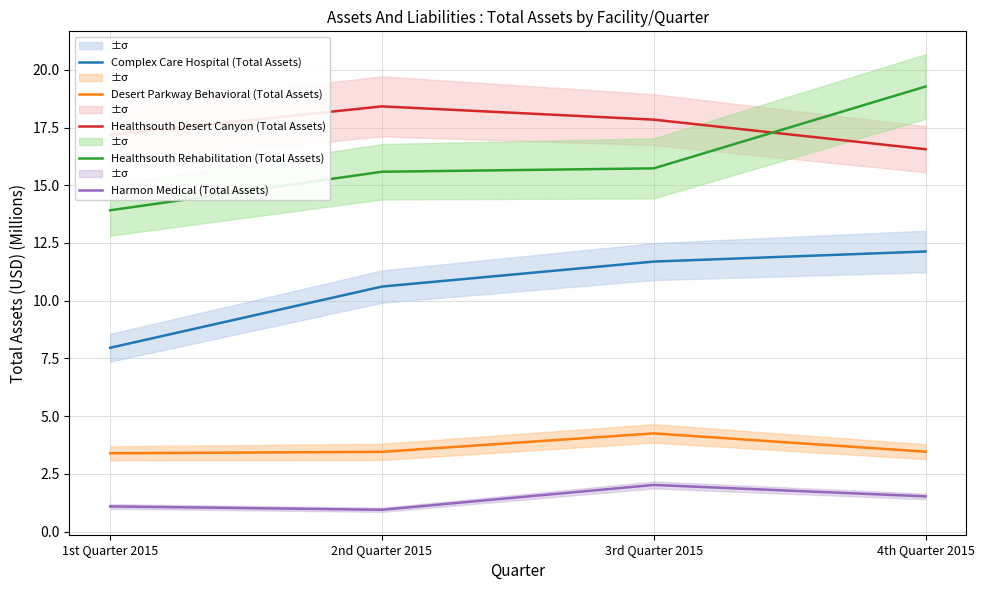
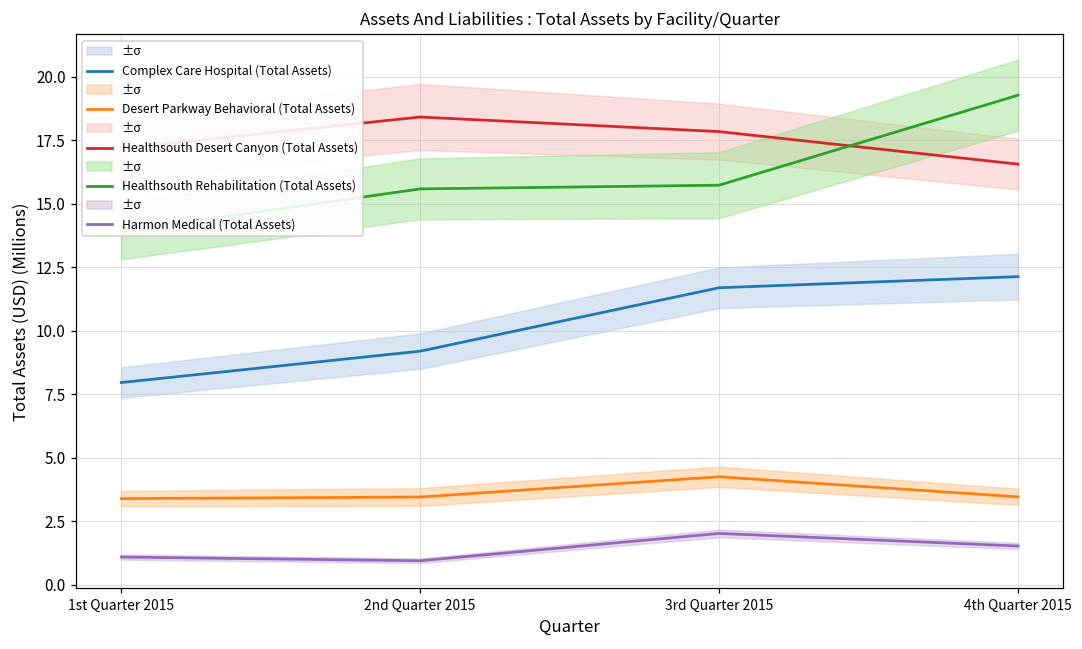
  {
    "Complex Care Hospital (Total Assets)": {
      "1st Quarter 2015": 8.0,
-     "2nd Quarter 2015": 10.6,
+     "2nd Quarter 2015": 9.2,
      "3rd Quarter 2015": 11.7,
      "4th Quarter 2015": 12.1
    },
    "Desert Parkway Behavioral (Total Assets)": {
      "1st Quarter 2015": 3.4,
      "2nd Quarter 2015": 3.5,
      "3rd Quarter 2015": 4.3,
      "4th Quarter 2015": 3.5
    },
    "Healthsouth Desert Canyon (Total Assets)": {
      "2nd Quarter 2015": 18.4,
      "3rd Quarter 2015": 17.8,
      "4th Quarter 2015": 16.6
    },
    "Healthsouth Rehabilitation (Total Assets)": {
      "1st Quarter 2015": 13.9,
      "2nd Quarter 2015": 15.6,
      "3rd Quarter 2015": 15.7,
      "4th Quarter 2015": 19.3
    },
    "Harmon Medical (Total Assets)": {
      "3rd Quarter 2015": 2.0,
      "4th Quarter 2015": 1.5
    }
  }
